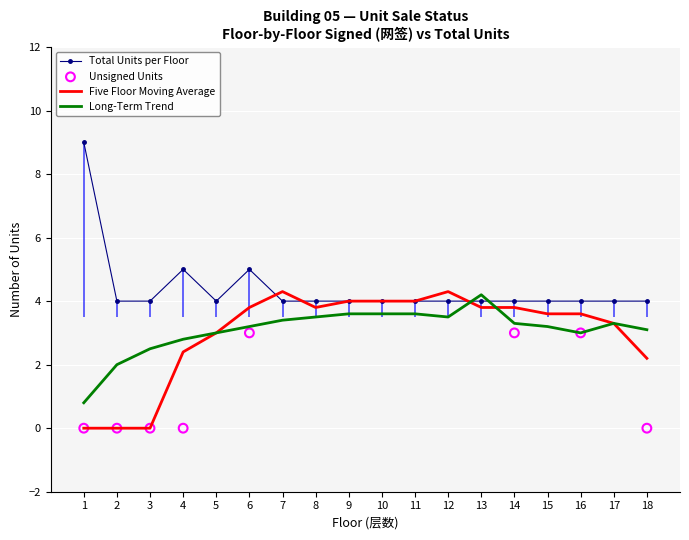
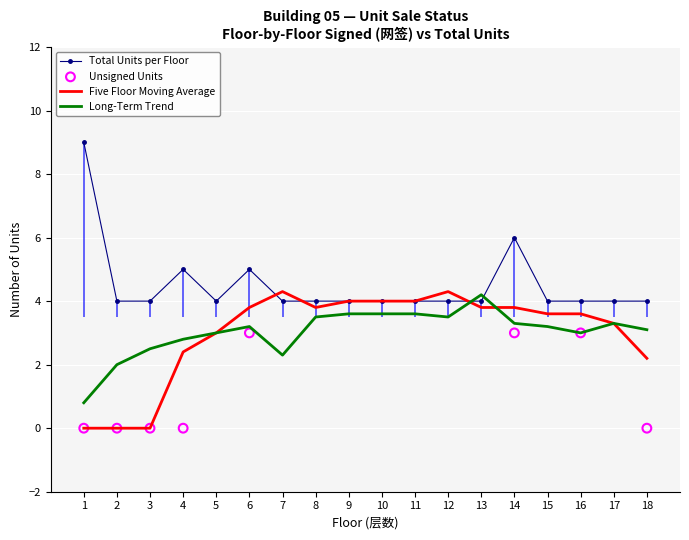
  {
    "Total Units per Floor": {
      "1": 9,
      "2": 4,
      "3": 4,
      "4": 5,
      "5": 4,
      "6": 5,
      "7": 4,
      "8": 4,
      "12": 4,
      "13": 4,
-     "14": 4,
+     "14": 6,
      "15": 4,
      "16": 4,
      "17": 4,
      "18": 4
    },
    "Five Floor Moving Average": {
      "4": 2.4,
      "6": 3.8,
      "7": 4.3,
      "8": 3.8,
      "12": 4.3,
      "13": 3.8,
      "14": 3.8,
      "15": 3.6,
      "16": 3.6,
      "18": 2.2
    },
    "Long-Term Trend": {
      "1": 0.8,
      "2": 2.0,
      "3": 2.5,
      "4": 2.8,
      "6": 3.2,
-     "7": 3.4,
+     "7": 2.3,
      "8": 3.5,
      "9": 3.6,
      "10": 3.6,
      "11": 3.6,
      "12": 3.5,
      "13": 4.2,
      "14": 3.3,
      "15": 3.2,
      "18": 3.1
    }
  }
